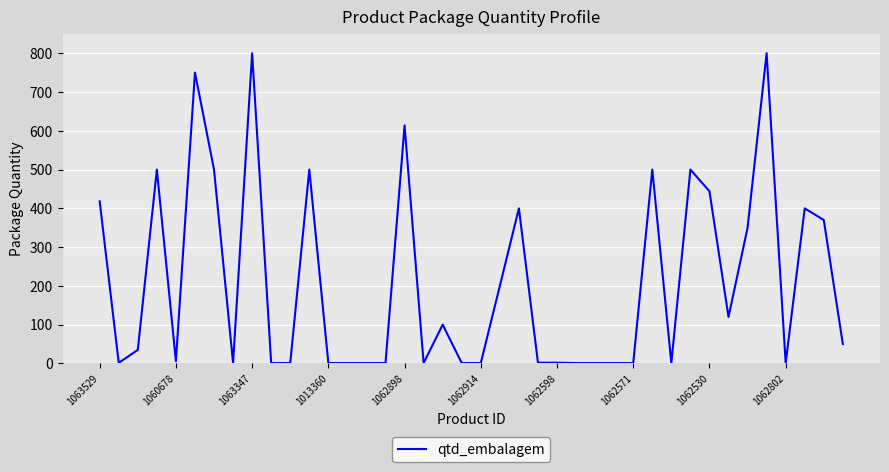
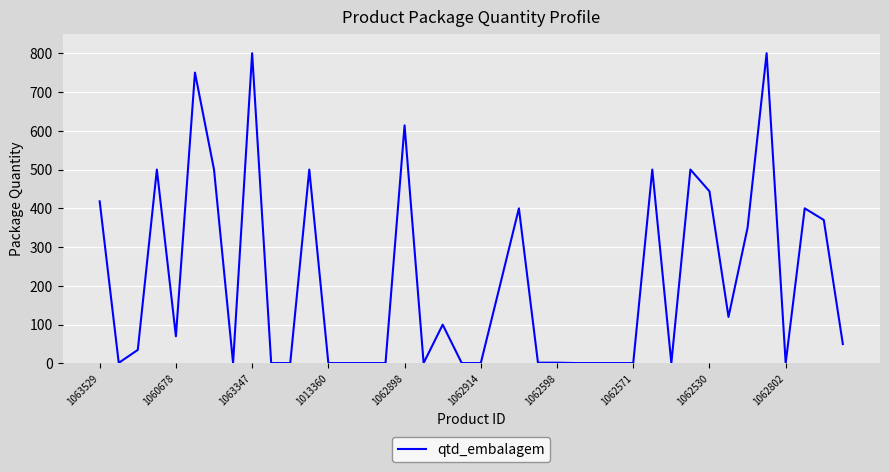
  {
    "1063529": 420,
-   "1060678": 10,
+   "1060678": 70,
    "1063347": 800,
    "1013360": 0,
    "1062898": 610,
    "1062914": 0,
    "1062598": 0,
    "1062571": 0,
    "1062530": 440,
    "1062802": 0
  }
